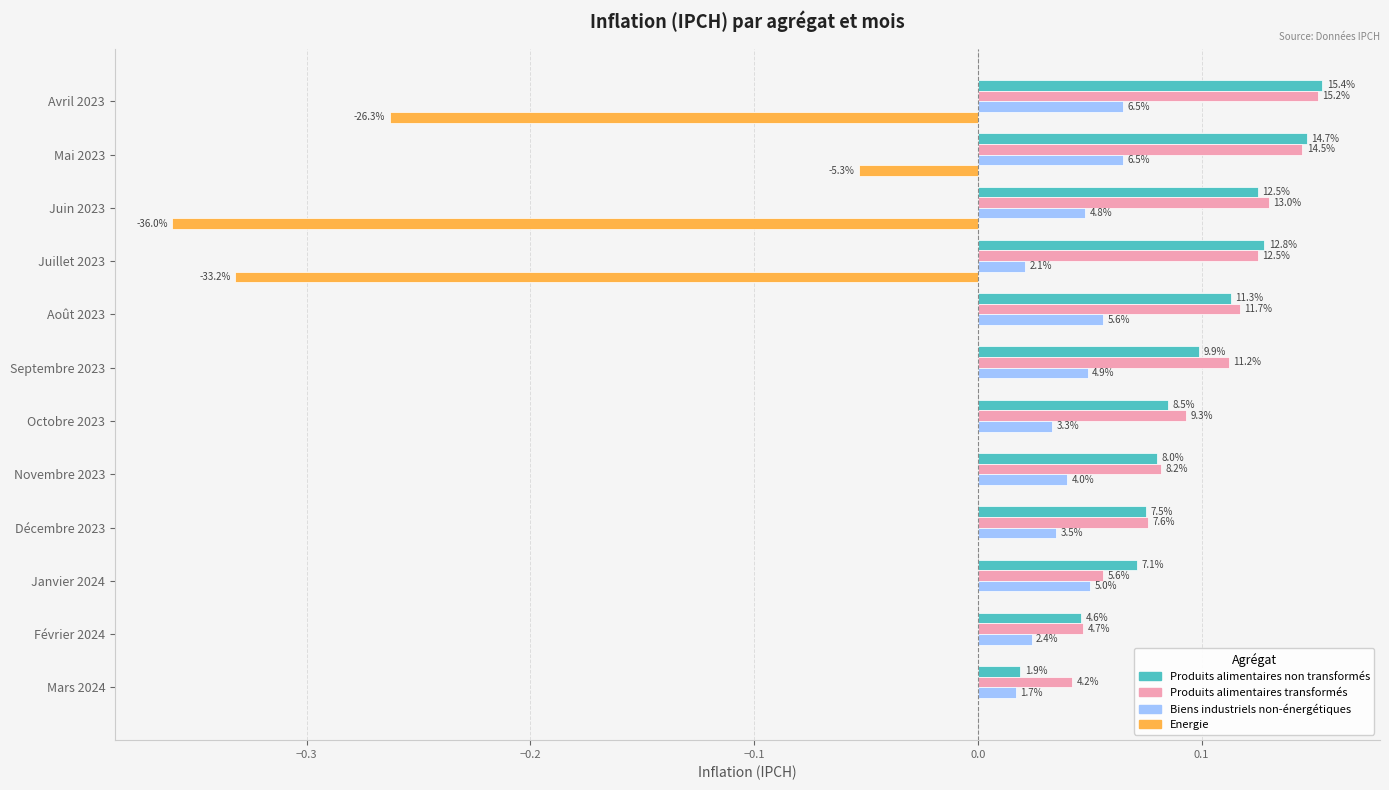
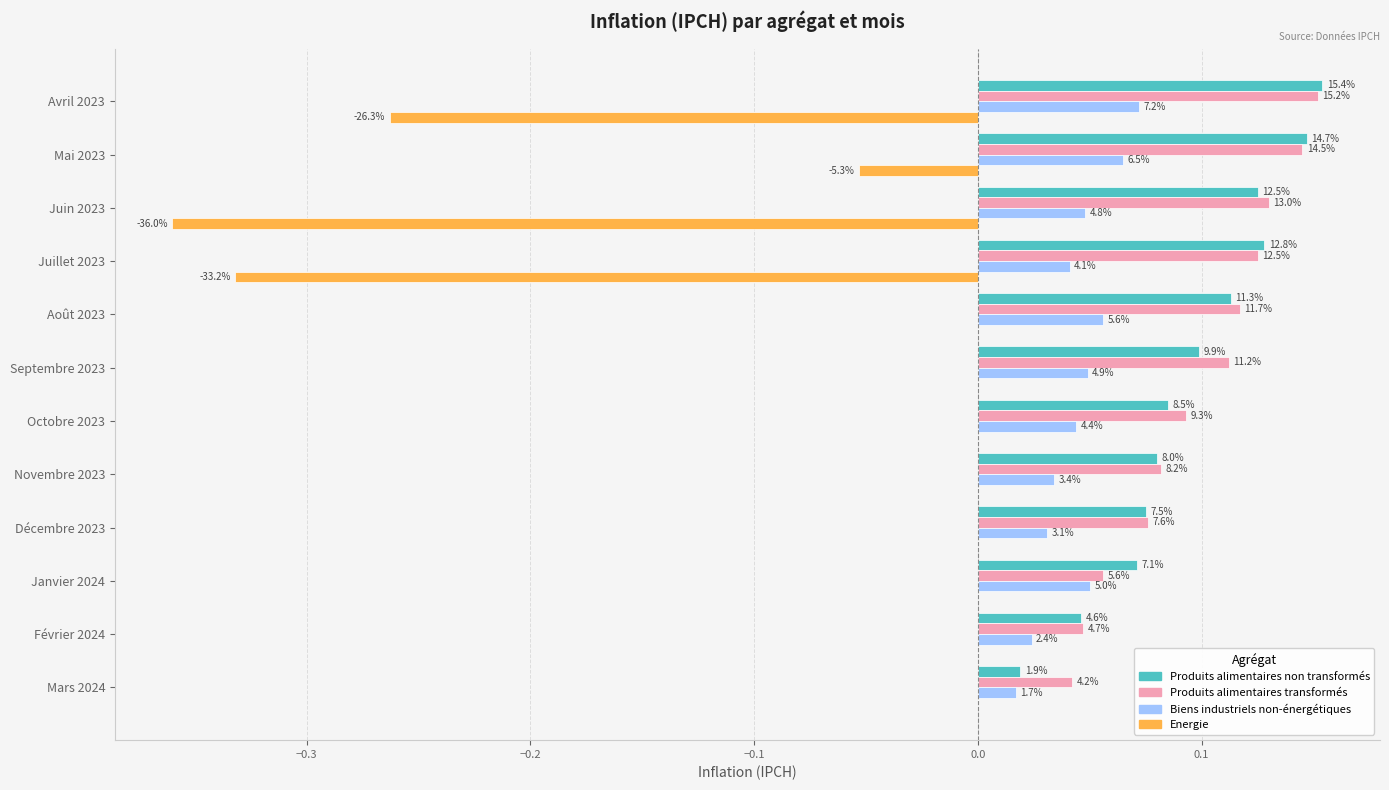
  {
    "Produits alimentaires non transformés": {
      "Avril 2023": "15.4%",
      "Mai 2023": "14.7%",
      "Juin 2023": "12.5%",
      "Juillet 2023": "12.8%",
      "Août 2023": "11.3%",
      "Septembre 2023": "9.9%",
      "Octobre 2023": "8.5%",
      "Novembre 2023": "8.0%",
      "Décembre 2023": "7.5%",
      "Janvier 2024": "7.1%",
      "Février 2024": "4.6%",
      "Mars 2024": "1.9%"
    },
    "Produits alimentaires transformés": {
      "Avril 2023": "15.2%",
      "Mai 2023": "14.5%",
      "Juin 2023": "13.0%",
      "Juillet 2023": "12.5%",
      "Août 2023": "11.7%",
      "Septembre 2023": "11.2%",
      "Octobre 2023": "9.3%",
      "Novembre 2023": "8.2%",
      "Décembre 2023": "7.6%",
      "Janvier 2024": "5.6%",
      "Février 2024": "4.7%",
      "Mars 2024": "4.2%"
    },
    "Biens industriels non-énergétiques": {
-     "Avril 2023": "6.5%",
+     "Avril 2023": "7.2%",
      "Mai 2023": "6.5%",
      "Juin 2023": "4.8%",
-     "Juillet 2023": "2.1%",
+     "Juillet 2023": "4.1%",
      "Août 2023": "5.6%",
      "Septembre 2023": "4.9%",
-     "Octobre 2023": "3.3%",
-     "Novembre 2023": "4.0%",
-     "Décembre 2023": "3.5%",
+     "Octobre 2023": "4.4%",
+     "Novembre 2023": "3.4%",
+     "Décembre 2023": "3.1%",
      "Janvier 2024": "5.0%",
      "Février 2024": "2.4%",
      "Mars 2024": "1.7%"
    },
    "Energie": {
      "Avril 2023": "-26.3%",
      "Mai 2023": "-5.3%",
      "Juin 2023": "-36.0%",
      "Juillet 2023": "-33.2%"
    }
  }
